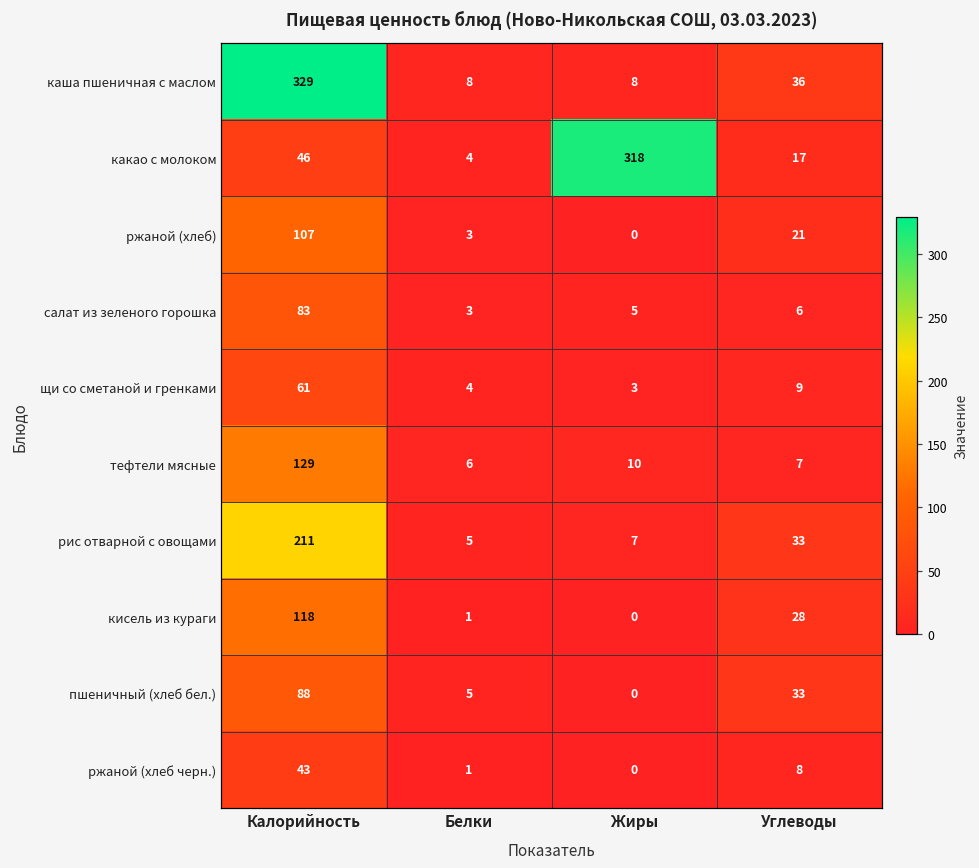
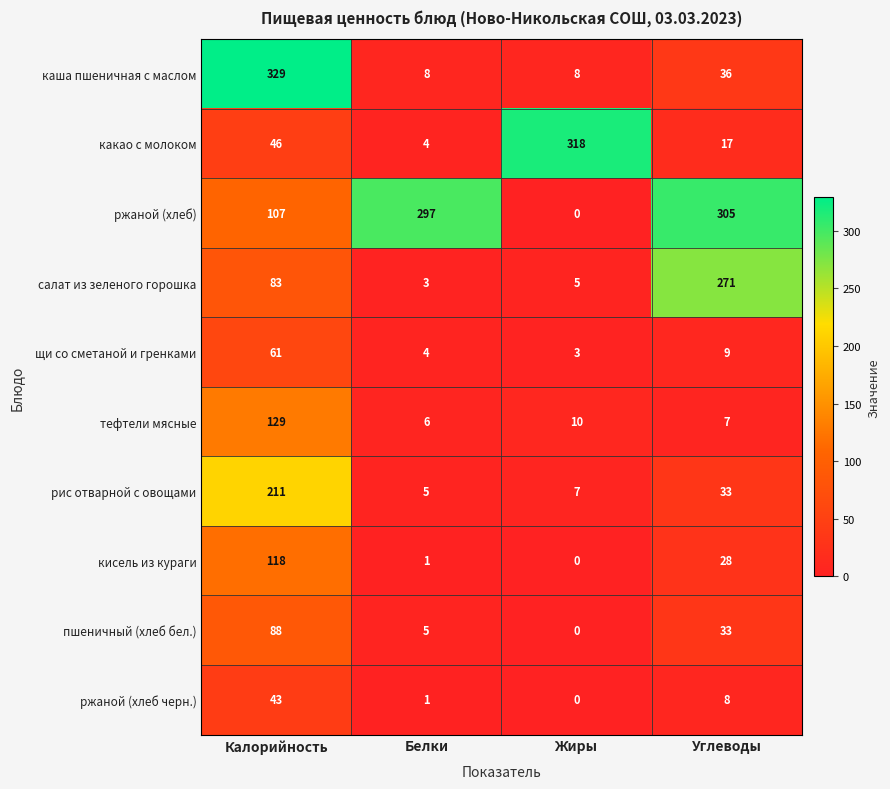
  {
    "каша пшеничная с маслом": {
      "Калорийность": 329,
      "Белки": 8,
      "Жиры": 8,
      "Углеводы": 36
    },
    "какао с молоком": {
      "Калорийность": 46,
      "Белки": 4,
      "Жиры": 318,
      "Углеводы": 17
    },
    "ржаной (хлеб)": {
      "Калорийность": 107,
-     "Белки": 3,
+     "Белки": 297,
      "Жиры": 0,
-     "Углеводы": 21
+     "Углеводы": 305
    },
    "салат из зеленого горошка": {
      "Калорийность": 83,
      "Белки": 3,
      "Жиры": 5,
-     "Углеводы": 6
+     "Углеводы": 271
    },
    "щи со сметаной и гренками": {
      "Калорийность": 61,
      "Белки": 4,
      "Жиры": 3,
      "Углеводы": 9
    },
    "тефтели мясные": {
      "Калорийность": 129,
      "Белки": 6,
      "Жиры": 10,
      "Углеводы": 7
    },
    "рис отварной с овощами": {
      "Калорийность": 211,
      "Белки": 5,
      "Жиры": 7,
      "Углеводы": 33
    },
    "кисель из кураги": {
      "Калорийность": 118,
      "Белки": 1,
      "Жиры": 0,
      "Углеводы": 28
    },
    "пшеничный (хлеб бел.)": {
      "Калорийность": 88,
      "Белки": 5,
      "Жиры": 0,
      "Углеводы": 33
    },
    "ржаной (хлеб черн.)": {
      "Калорийность": 43,
      "Белки": 1,
      "Жиры": 0,
      "Углеводы": 8
    }
  }
